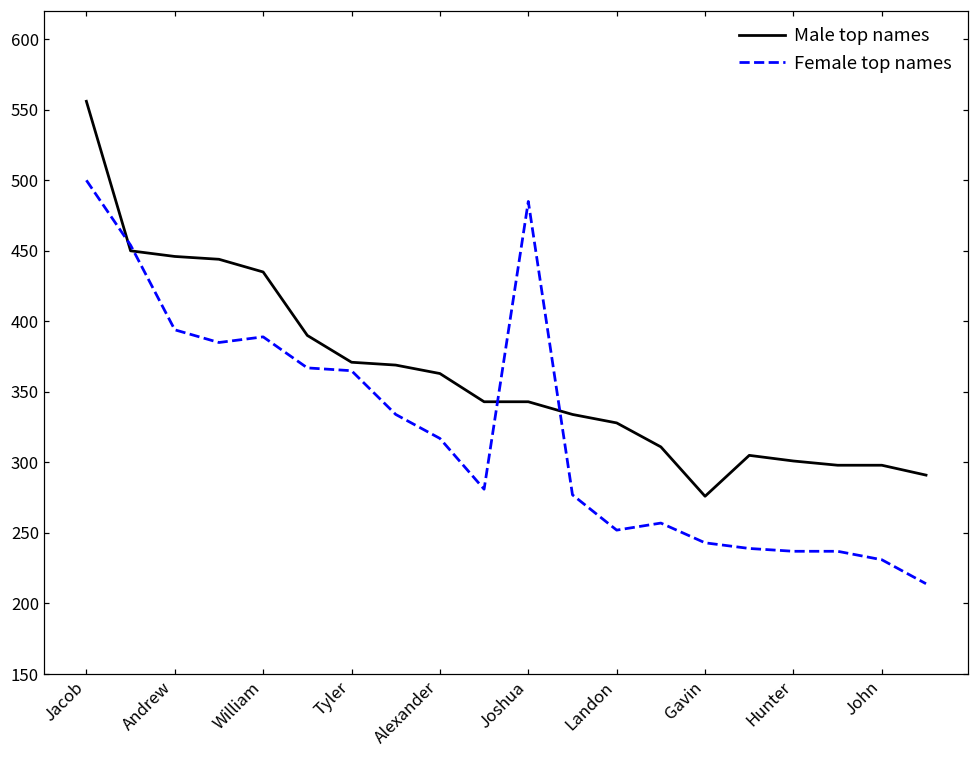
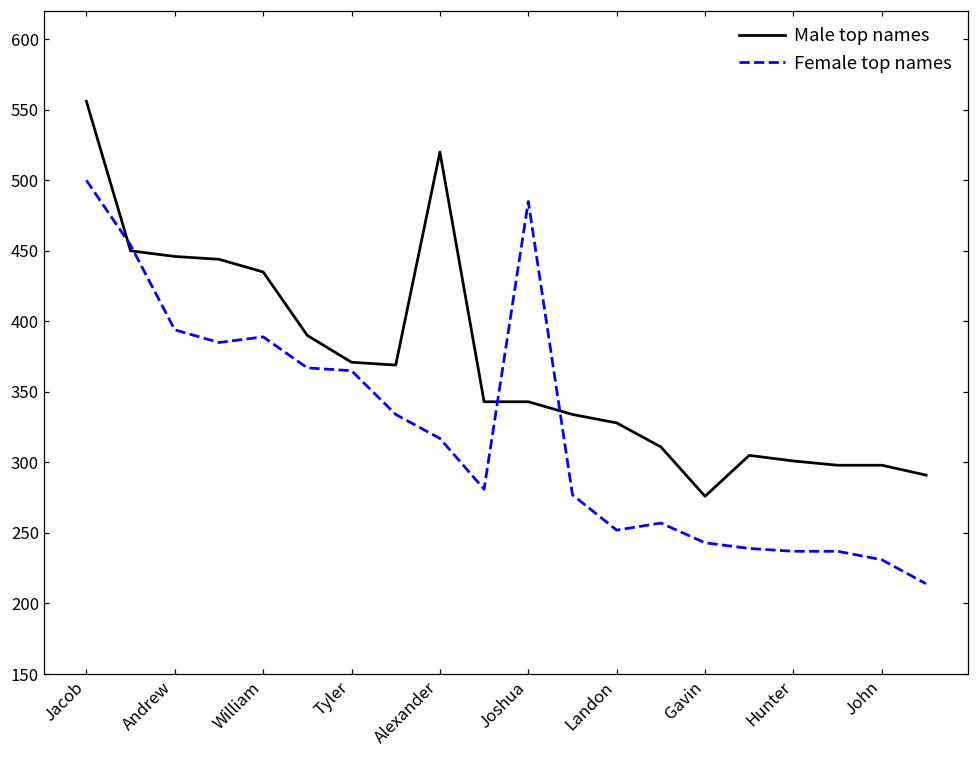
  {
    "Male top names": {
      "Jacob": 556,
      "Andrew": 446,
      "William": 435,
      "Tyler": 371,
-     "Alexander": 363,
+     "Alexander": 520,
      "Joshua": 343,
      "Landon": 328,
      "Gavin": 276,
      "Hunter": 301,
      "John": 298
    },
    "Female top names": {
      "Jacob": 500,
      "Andrew": 394,
      "William": 389,
      "Tyler": 365,
      "Alexander": 317,
      "Joshua": 485,
      "Landon": 252,
      "Gavin": 243,
      "Hunter": 237,
      "John": 231
    }
  }
